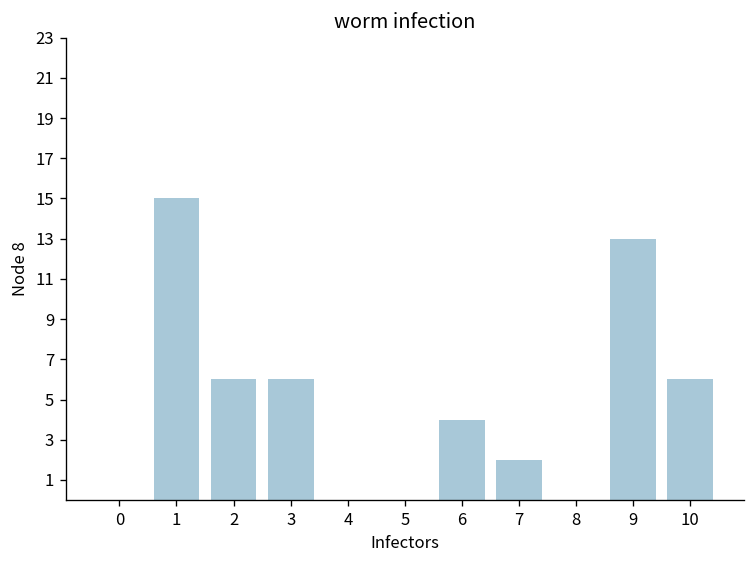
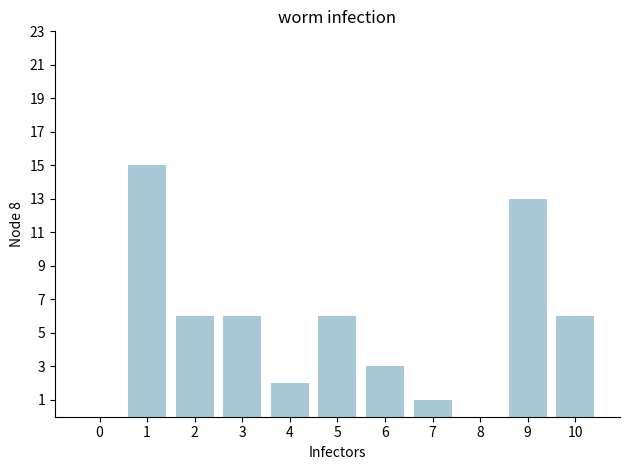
  {
    "0": 0,
    "1": 15,
    "2": 6,
    "3": 6,
-   "4": 0,
-   "5": 0,
-   "6": 4,
-   "7": 2,
+   "4": 2,
+   "5": 6,
+   "6": 3,
+   "7": 1,
    "8": 0,
    "9": 13,
    "10": 6
  }
